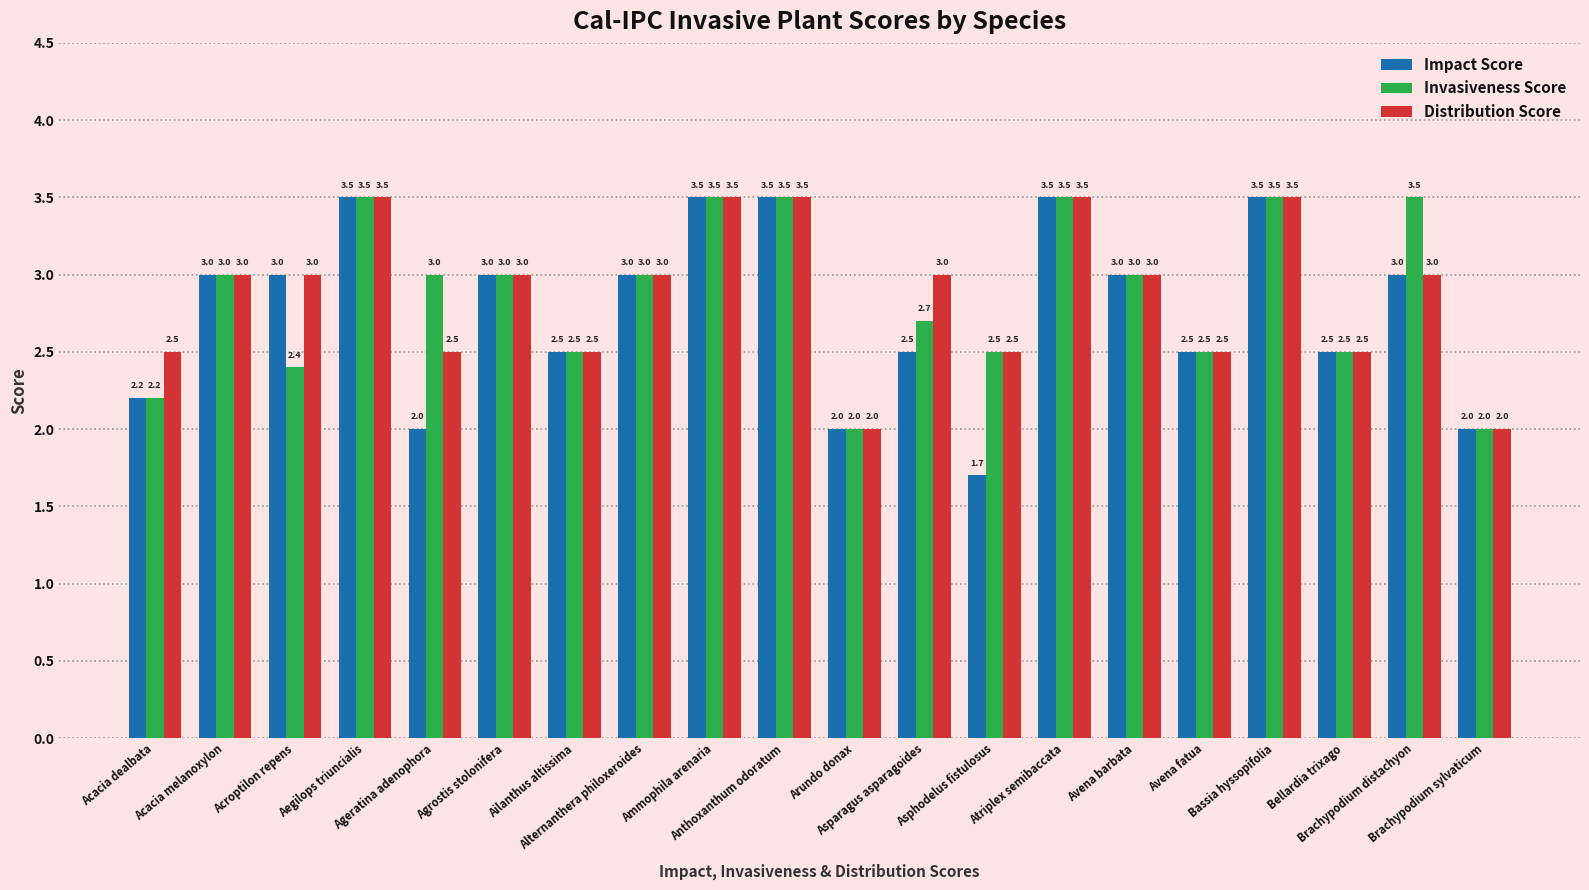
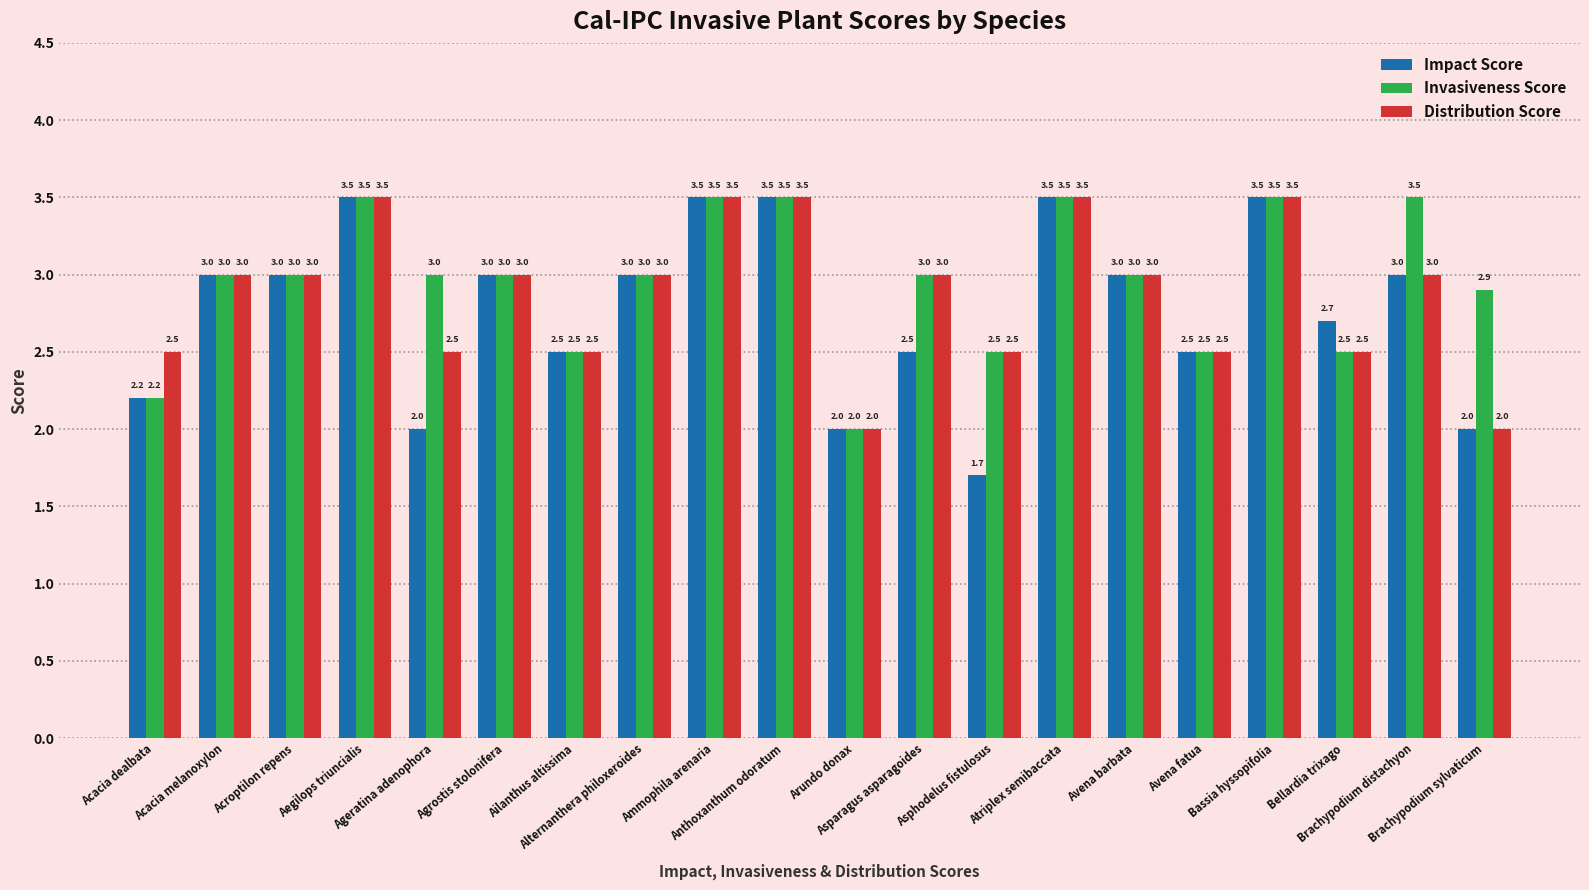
  {
    "Impact Score": {
      "Acacia dealbata": 2.2,
      "Acacia melanoxylon": 3.0,
      "Acroptilon repens": 3.0,
      "Aegilops triuncialis": 3.5,
      "Ageratina adenophora": 2.0,
      "Agrostis stolonifera": 3.0,
      "Ailanthus altissima": 2.5,
      "Alternanthera philoxeroides": 3.0,
      "Ammophila arenaria": 3.5,
      "Anthoxanthum odoratum": 3.5,
      "Arundo donax": 2.0,
      "Asparagus asparagoides": 2.5,
      "Asphodelus fistulosus": 1.7,
      "Atriplex semibaccata": 3.5,
      "Avena barbata": 3.0,
      "Avena fatua": 2.5,
      "Bassia hyssopifolia": 3.5,
-     "Bellardia trixago": 2.5,
+     "Bellardia trixago": 2.7,
      "Brachypodium distachyon": 3.0,
      "Brachypodium sylvaticum": 2.0
    },
    "Invasiveness Score": {
      "Acacia dealbata": 2.2,
      "Acacia melanoxylon": 3.0,
-     "Acroptilon repens": 2.4,
+     "Acroptilon repens": 3.0,
      "Aegilops triuncialis": 3.5,
      "Ageratina adenophora": 3.0,
      "Agrostis stolonifera": 3.0,
      "Ailanthus altissima": 2.5,
      "Alternanthera philoxeroides": 3.0,
      "Ammophila arenaria": 3.5,
      "Anthoxanthum odoratum": 3.5,
      "Arundo donax": 2.0,
-     "Asparagus asparagoides": 2.7,
+     "Asparagus asparagoides": 3.0,
      "Asphodelus fistulosus": 2.5,
      "Atriplex semibaccata": 3.5,
      "Avena barbata": 3.0,
      "Avena fatua": 2.5,
      "Bassia hyssopifolia": 3.5,
      "Bellardia trixago": 2.5,
      "Brachypodium distachyon": 3.5,
-     "Brachypodium sylvaticum": 2.0
+     "Brachypodium sylvaticum": 2.9
    },
    "Distribution Score": {
      "Acacia dealbata": 2.5,
      "Acacia melanoxylon": 3.0,
      "Acroptilon repens": 3.0,
      "Aegilops triuncialis": 3.5,
      "Ageratina adenophora": 2.5,
      "Agrostis stolonifera": 3.0,
      "Ailanthus altissima": 2.5,
      "Alternanthera philoxeroides": 3.0,
      "Ammophila arenaria": 3.5,
      "Anthoxanthum odoratum": 3.5,
      "Arundo donax": 2.0,
      "Asparagus asparagoides": 3.0,
      "Asphodelus fistulosus": 2.5,
      "Atriplex semibaccata": 3.5,
      "Avena barbata": 3.0,
      "Avena fatua": 2.5,
      "Bassia hyssopifolia": 3.5,
      "Bellardia trixago": 2.5,
      "Brachypodium distachyon": 3.0,
      "Brachypodium sylvaticum": 2.0
    }
  }
